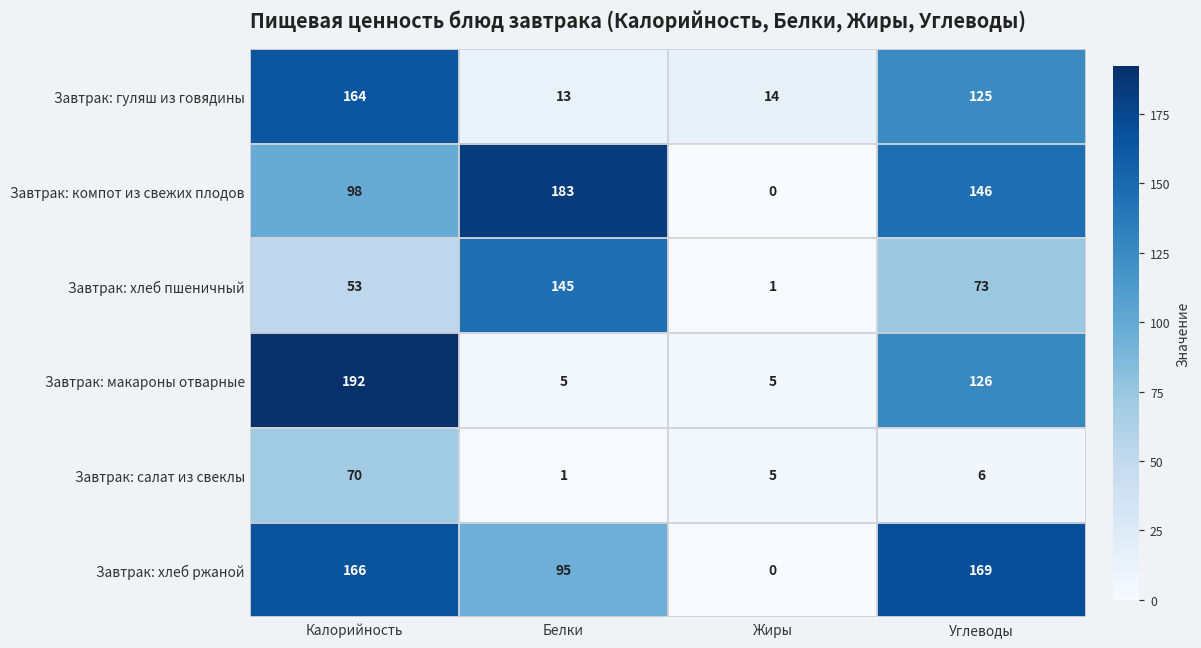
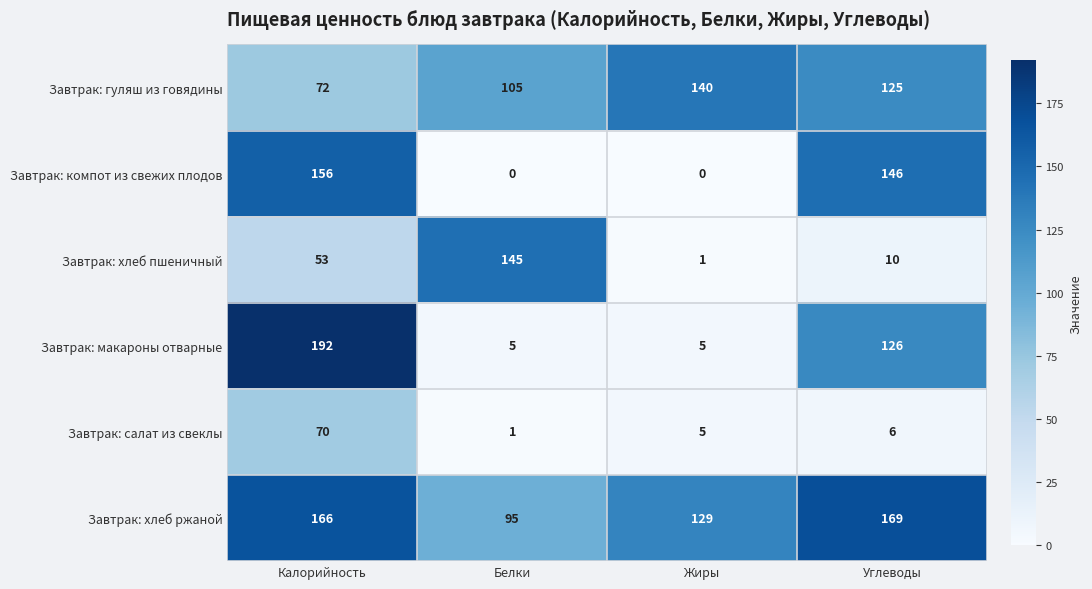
  {
    "Завтрак: гуляш из говядины": {
-     "Калорийность": 164,
-     "Белки": 13,
-     "Жиры": 14,
+     "Калорийность": 72,
+     "Белки": 105,
+     "Жиры": 140,
      "Углеводы": 125
    },
    "Завтрак: компот из свежих плодов": {
-     "Калорийность": 98,
-     "Белки": 183,
+     "Калорийность": 156,
+     "Белки": 0,
      "Жиры": 0,
      "Углеводы": 146
    },
    "Завтрак: хлеб пшеничный": {
      "Калорийность": 53,
      "Белки": 145,
      "Жиры": 1,
-     "Углеводы": 73
+     "Углеводы": 10
    },
    "Завтрак: макароны отварные": {
      "Калорийность": 192,
      "Белки": 5,
      "Жиры": 5,
      "Углеводы": 126
    },
    "Завтрак: салат из свеклы": {
      "Калорийность": 70,
      "Белки": 1,
      "Жиры": 5,
      "Углеводы": 6
    },
    "Завтрак: хлеб ржаной": {
      "Калорийность": 166,
      "Белки": 95,
-     "Жиры": 0,
+     "Жиры": 129,
      "Углеводы": 169
    }
  }
